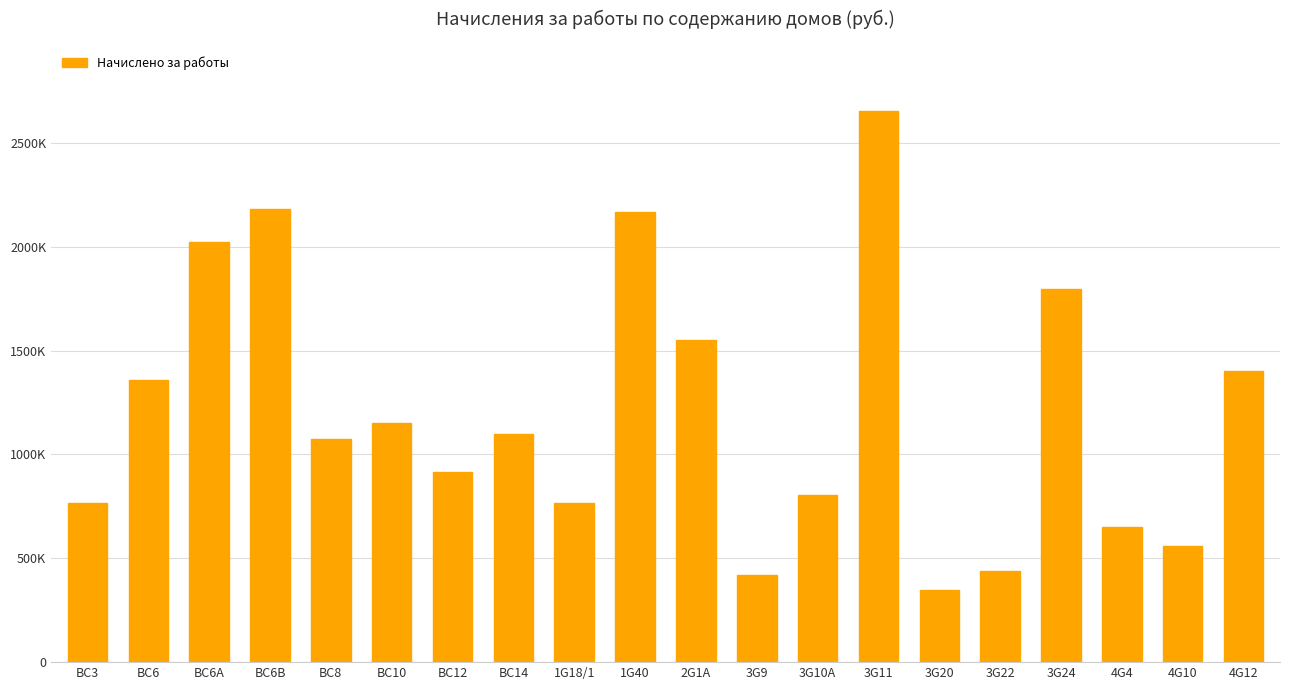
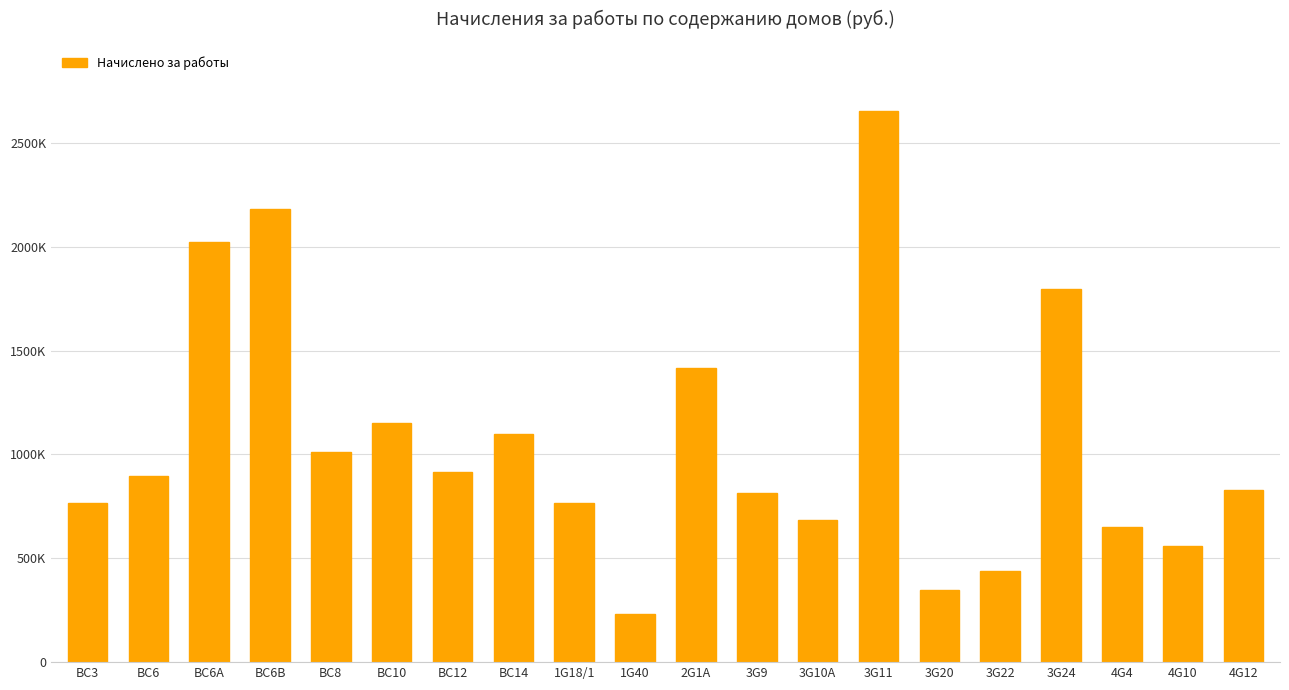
  {
    "BC3": 770000,
-   "BC6": 1360000,
+   "BC6": 900000,
    "BC6А": 2020000,
    "BC6В": 2180000,
-   "BC8": 1070000,
+   "BC8": 1010000,
    "BC10": 1150000,
    "BC12": 920000,
    "BC14": 1100000,
    "1G18/1": 770000,
-   "1G40": 2170000,
-   "2G1А": 1550000,
-   "3G9": 420000,
-   "3G10А": 810000,
+   "1G40": 230000,
+   "2G1А": 1420000,
+   "3G9": 810000,
+   "3G10А": 680000,
    "3G11": 2650000,
    "3G20": 350000,
    "3G22": 440000,
    "3G24": 1800000,
    "4G4": 650000,
    "4G10": 560000,
-   "4G12": 1400000
+   "4G12": 830000
  }
